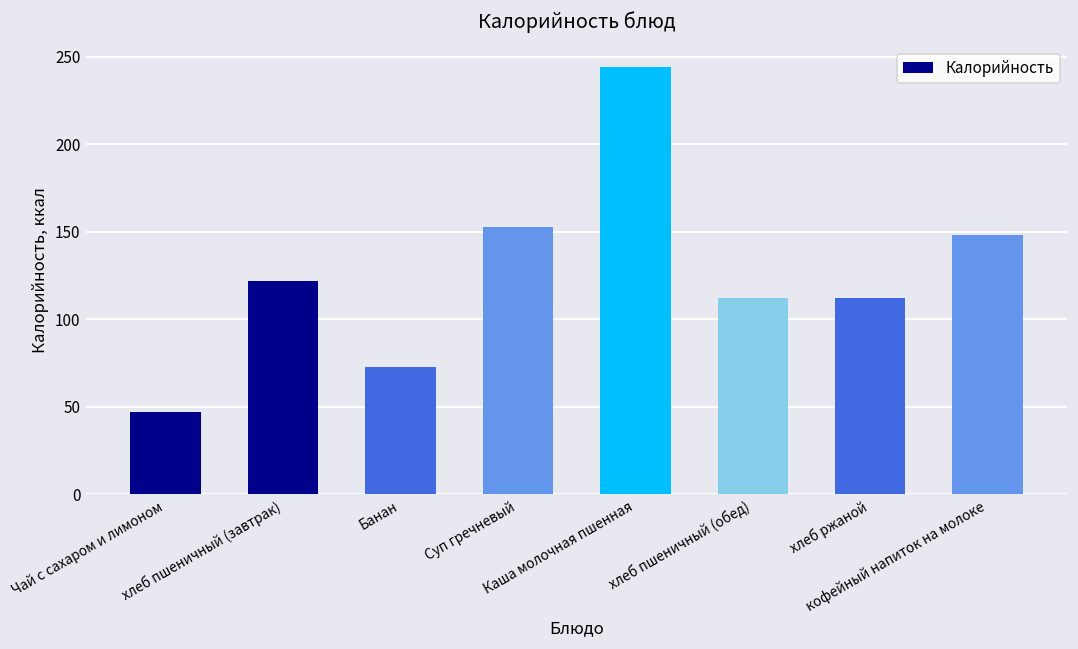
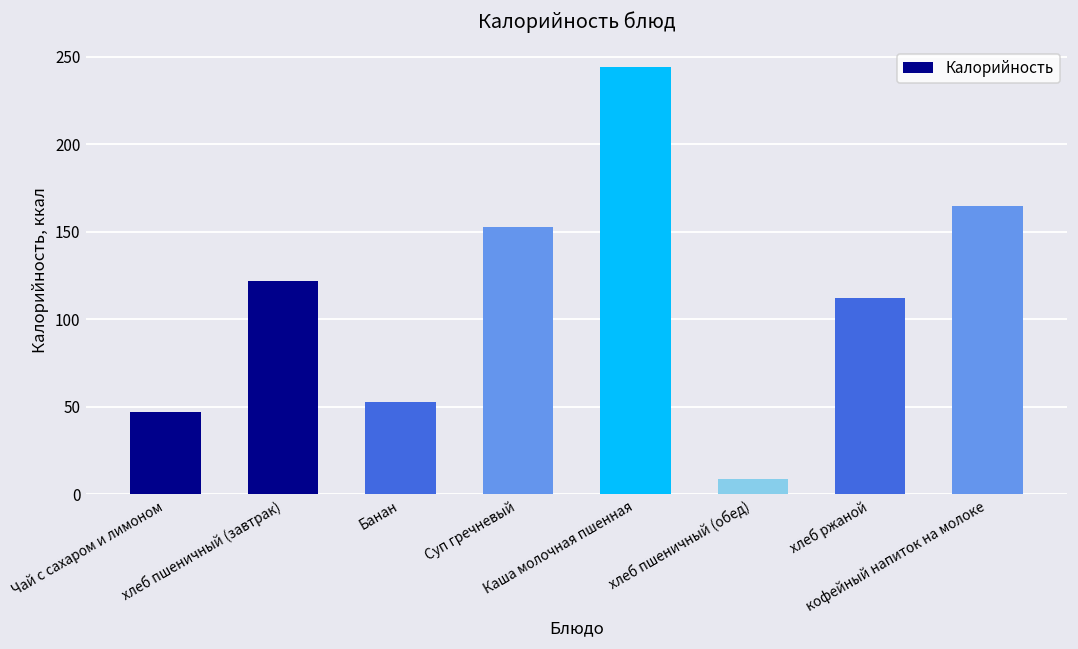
  {
    "Чай с сахаром и лимоном": 47,
    "хлеб пшеничный (завтрак)": 122,
-   "Банан": 73,
+   "Банан": 53,
    "Суп гречневый": 153,
    "Каша молочная пшенная": 244,
-   "хлеб пшеничный (обед)": 112,
+   "хлеб пшеничный (обед)": 9,
    "хлеб ржаной": 112,
-   "кофейный напиток на молоке": 148
+   "кофейный напиток на молоке": 165
  }
